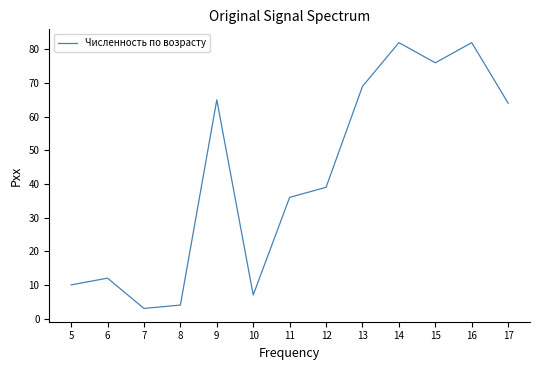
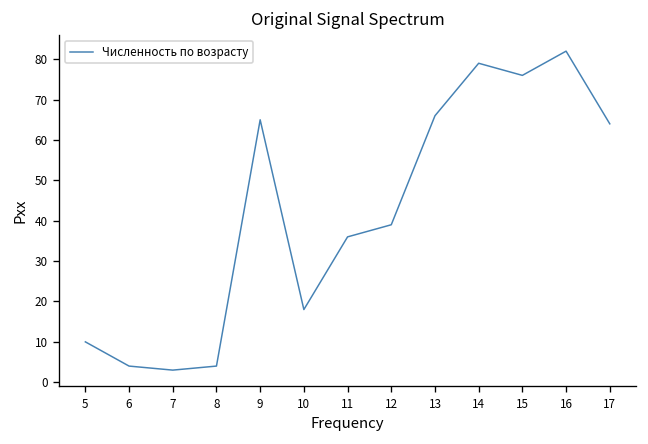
  {
    "5": 10,
-   "6": 12,
+   "6": 4,
    "7": 3,
    "8": 4,
    "9": 65,
-   "10": 7,
+   "10": 18,
    "11": 36,
    "12": 39,
-   "13": 69,
-   "14": 82,
+   "13": 66,
+   "14": 79,
    "15": 76,
    "16": 82,
    "17": 64
  }
